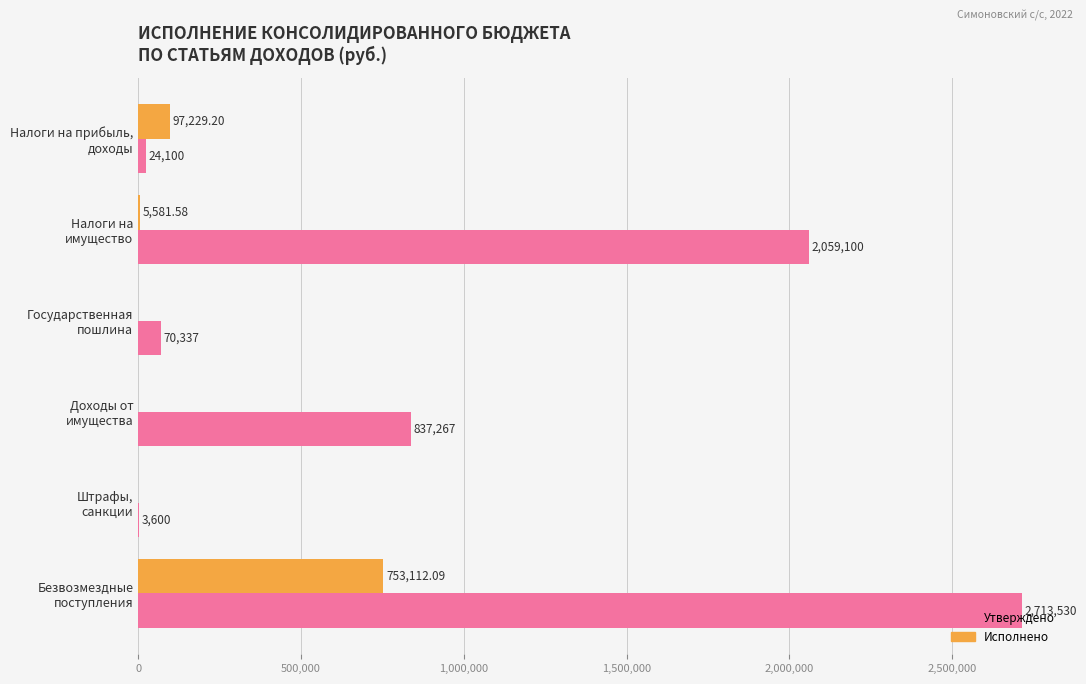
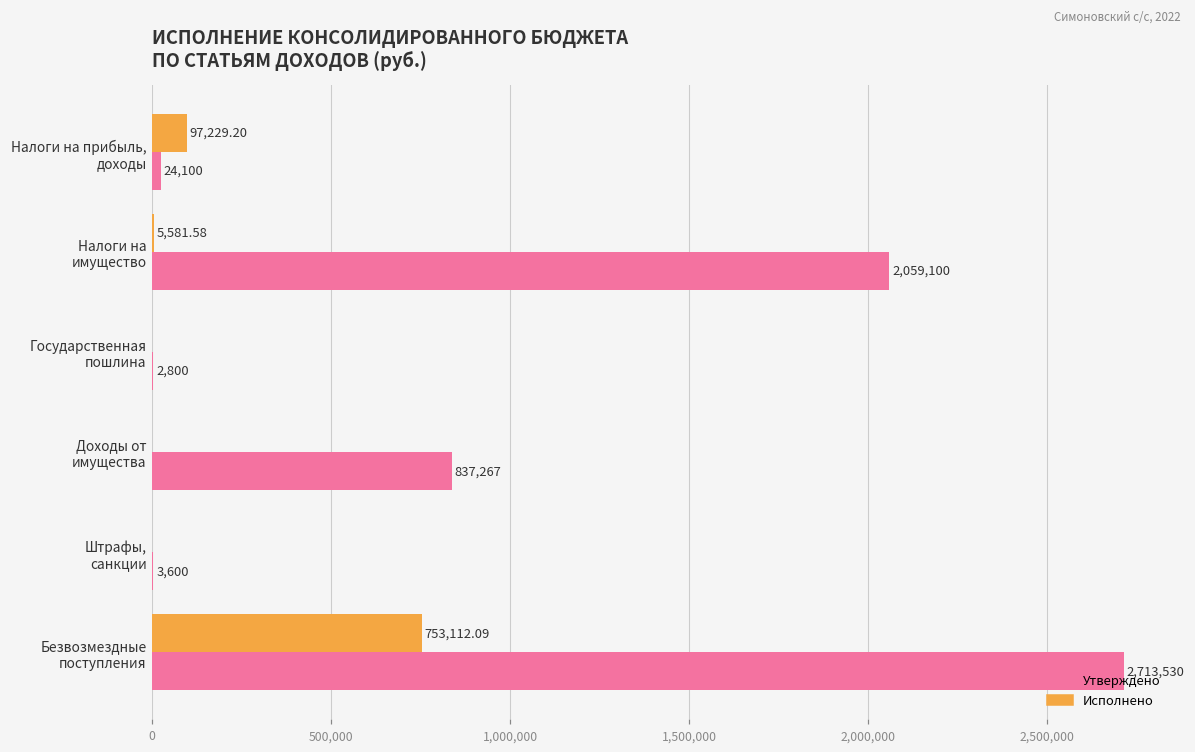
  {
    "Утверждено": {
      "Налоги на прибыль, доходы": "24,100",
      "Налоги на имущество": "2,059,100",
-     "Государственная пошлина": "70,337",
+     "Государственная пошлина": "2,800",
      "Доходы от имущества": "837,267",
      "Штрафы, санкции": "3,600",
      "Безвозмездные поступления": "2,713,530"
    },
    "Исполнено": {
      "Налоги на прибыль, доходы": "97,229.20",
      "Налоги на имущество": "5,581.58",
      "Безвозмездные поступления": "753,112.09"
    }
  }
